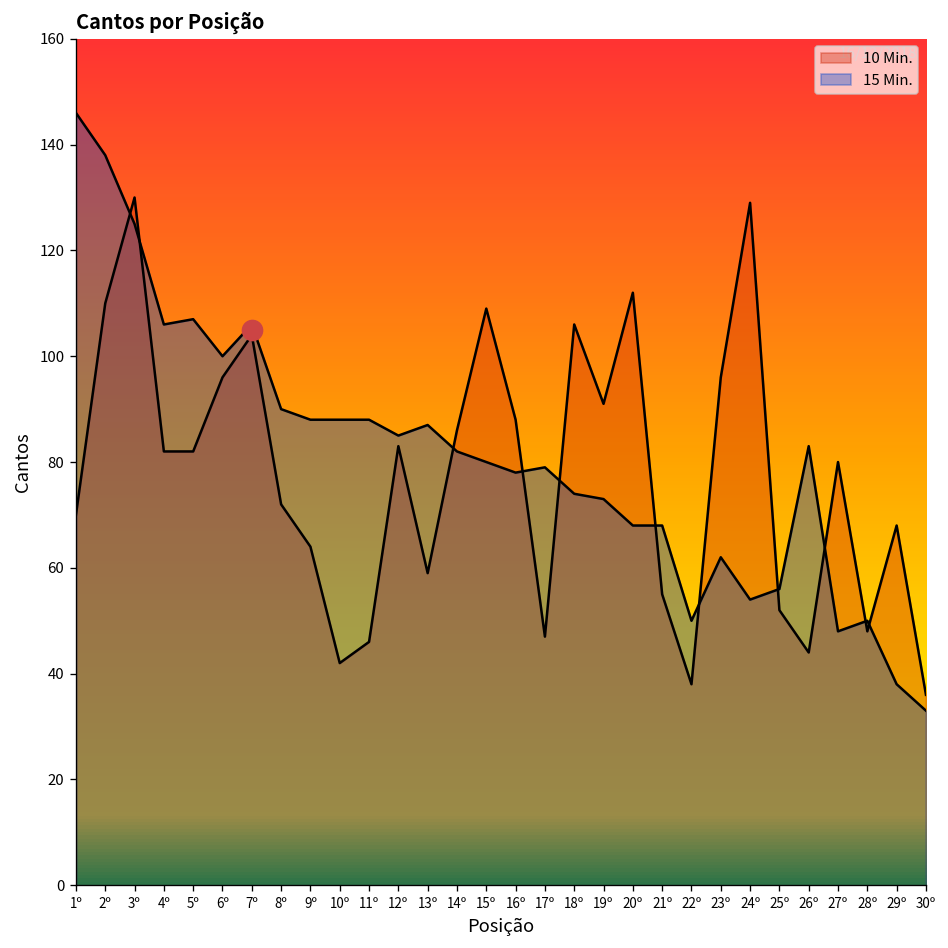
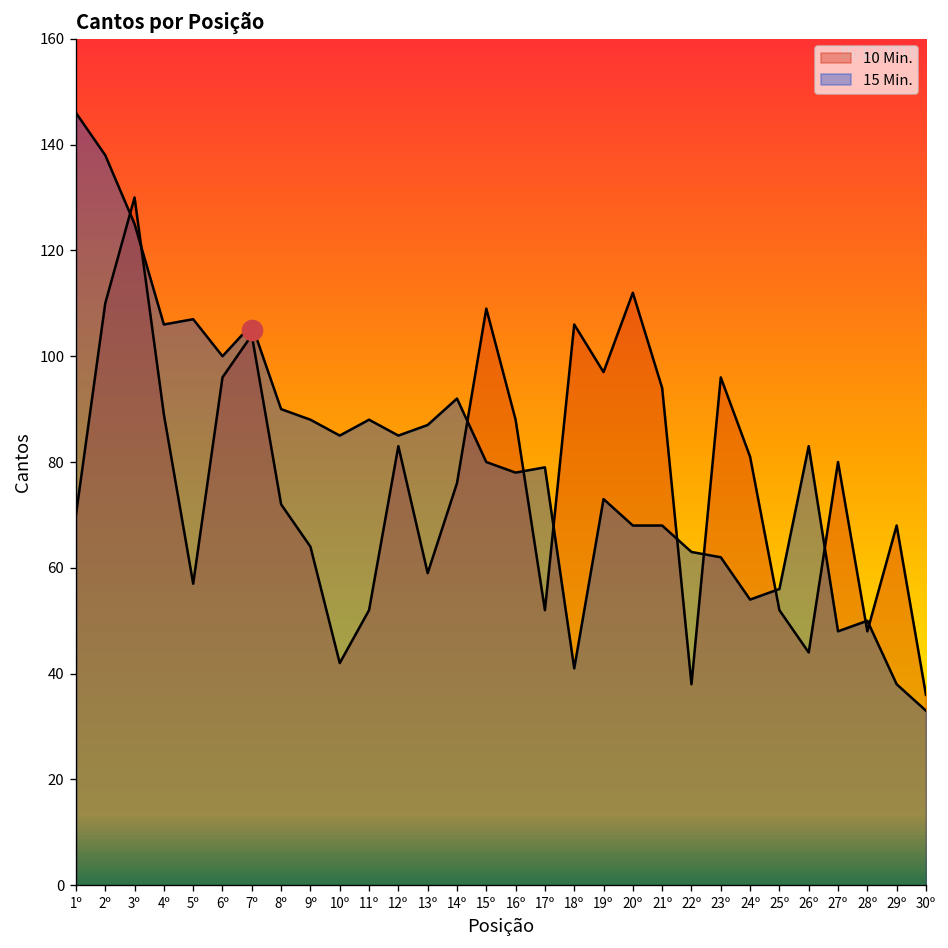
  {
    "10 Min.": {
      "1º": 70,
      "2º": 110,
      "3º": 130,
-     "4º": 82,
-     "5º": 82,
+     "4º": 89,
+     "5º": 57,
      "6º": 96,
      "7º": 104,
      "8º": 72,
      "9º": 64,
      "10º": 42,
-     "11º": 46,
+     "11º": 52,
      "12º": 83,
      "13º": 59,
-     "14º": 86,
+     "14º": 76,
      "15º": 109,
      "16º": 88,
-     "17º": 47,
+     "17º": 52,
      "18º": 106,
-     "19º": 91,
+     "19º": 97,
      "20º": 112,
-     "21º": 55,
+     "21º": 94,
      "22º": 38,
      "23º": 96,
-     "24º": 129,
+     "24º": 81,
      "25º": 52,
      "26º": 44,
      "27º": 80,
      "28º": 48,
      "29º": 68,
      "30º": 36
    },
    "15 Min.": {
      "1º": 146,
      "2º": 138,
      "3º": 125,
      "4º": 106,
      "5º": 107,
      "6º": 100,
      "7º": 106,
      "8º": 90,
      "9º": 88,
-     "10º": 88,
+     "10º": 85,
      "11º": 88,
      "12º": 85,
      "13º": 87,
-     "14º": 82,
+     "14º": 92,
      "15º": 80,
      "16º": 78,
      "17º": 79,
-     "18º": 74,
+     "18º": 41,
      "19º": 73,
      "20º": 68,
      "21º": 68,
-     "22º": 50,
+     "22º": 63,
      "23º": 62,
      "24º": 54,
      "25º": 56,
      "26º": 83,
      "27º": 48,
      "28º": 50,
      "29º": 38,
      "30º": 33
    }
  }
